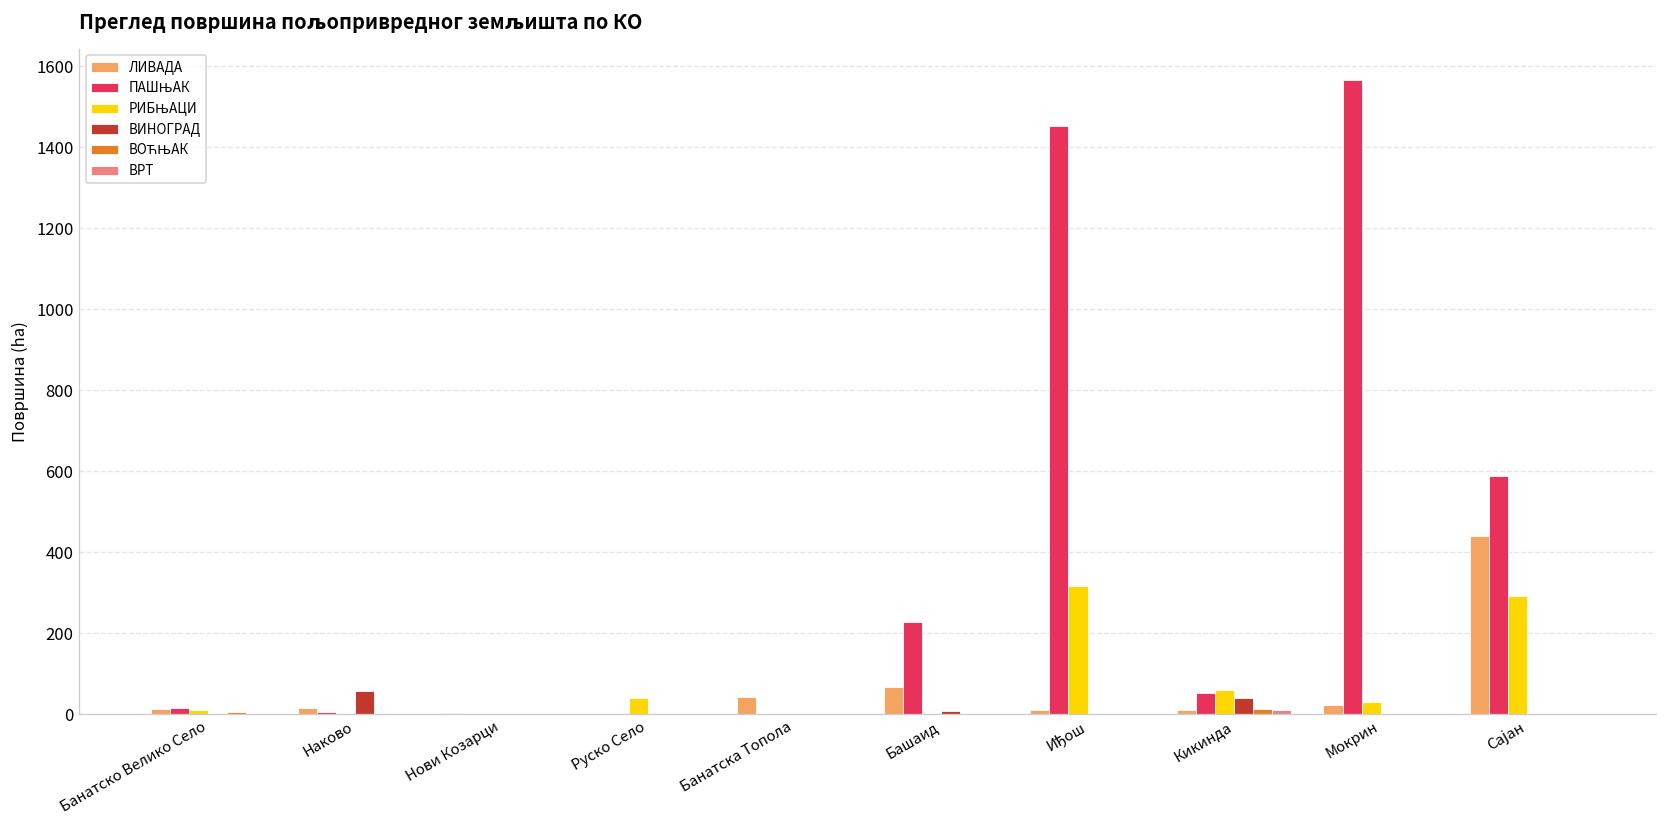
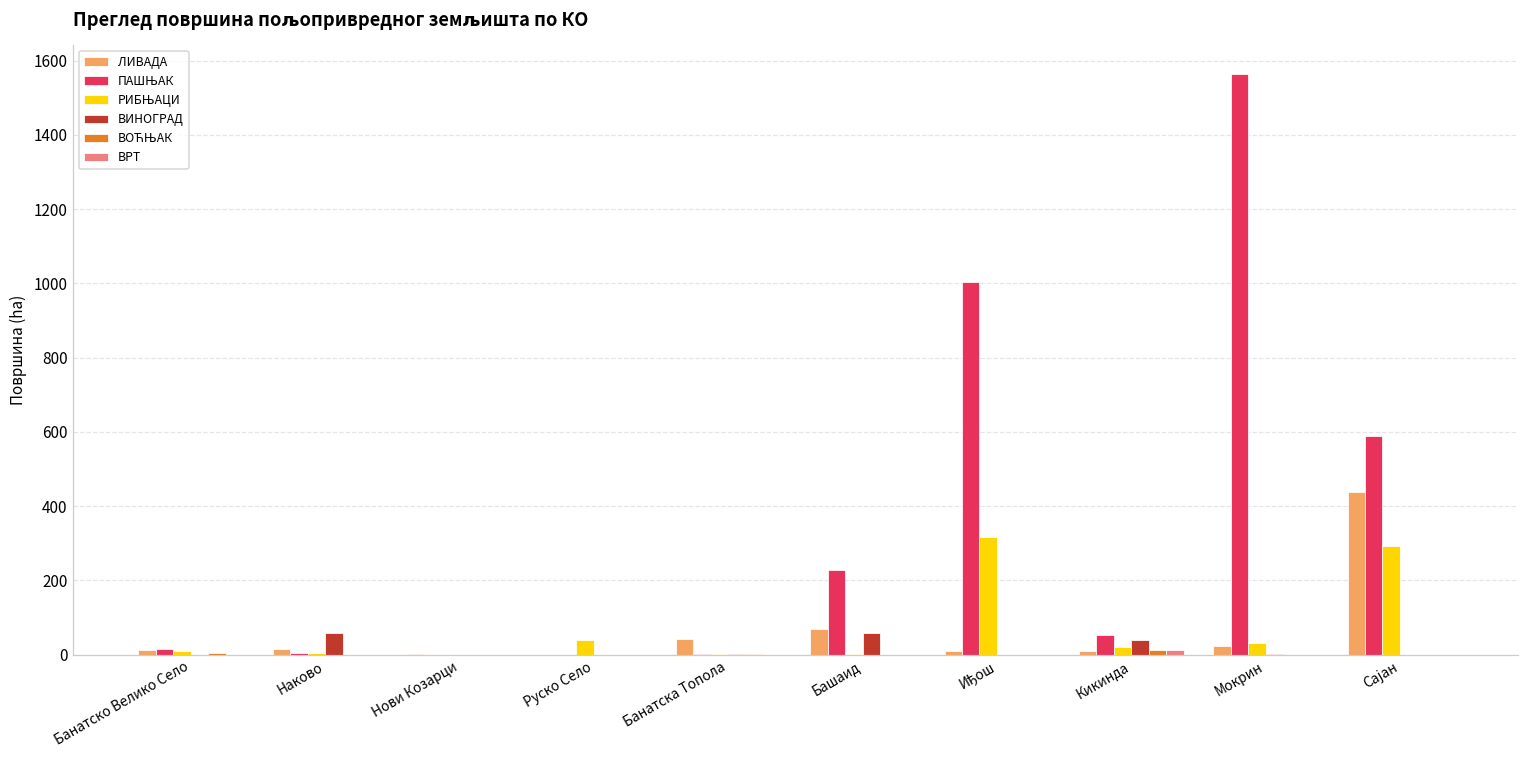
  {
    "ПАШЊАК": {
      "Банатско Велико Село": 20,
      "Руско Село": 0,
      "Башаид": 230,
-     "Иђош": 1450,
+     "Иђош": 1000,
      "Кикинда": 50,
      "Мокрин": 1560,
      "Сајан": 590
    },
    "РИБЊАЦИ": {
      "Банатско Велико Село": 10,
      "Нови Козарци": 0,
      "Руско Село": 40,
      "Иђош": 320,
-     "Кикинда": 60,
+     "Кикинда": 20,
      "Мокрин": 30,
      "Сајан": 290
    },
    "ВИНОГРАД": {
      "Банатско Велико Село": 0,
      "Наково": 60,
      "Нови Козарци": 0,
      "Руско Село": 0,
-     "Башаид": 10,
+     "Башаид": 60,
      "Кикинда": 40,
      "Сајан": 0
    },
    "ВОЋЊАК": {
      "Наково": 0,
      "Нови Козарци": 0,
      "Руско Село": 0,
      "Кикинда": 10,
      "Сајан": 0
    }
  }
